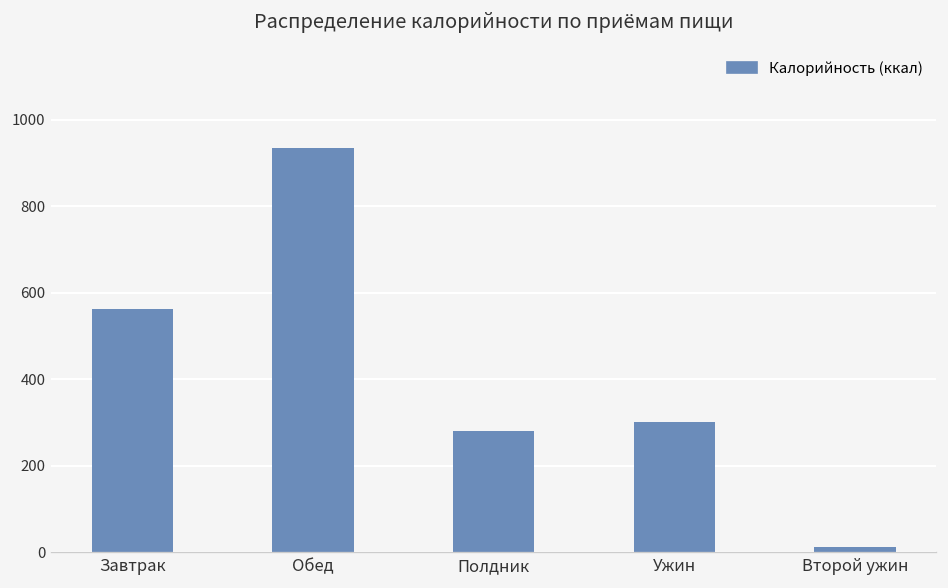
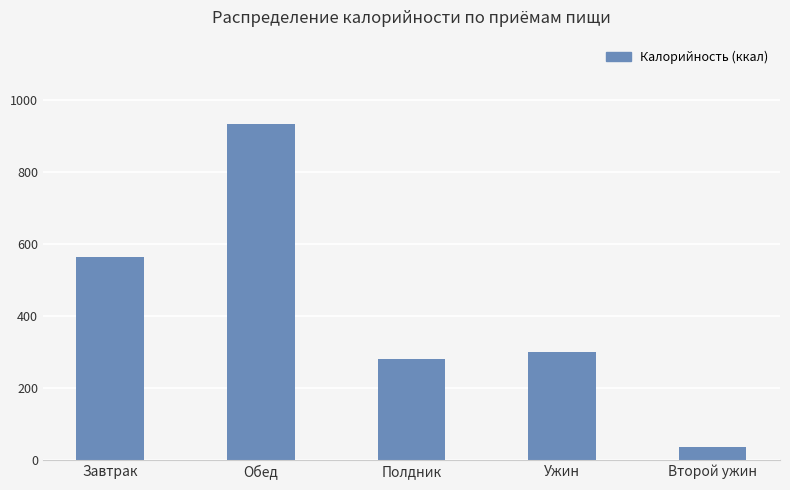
  {
    "Завтрак": 560,
    "Обед": 930,
    "Полдник": 280,
    "Ужин": 300,
-   "Второй ужин": 10
+   "Второй ужин": 40
  }
